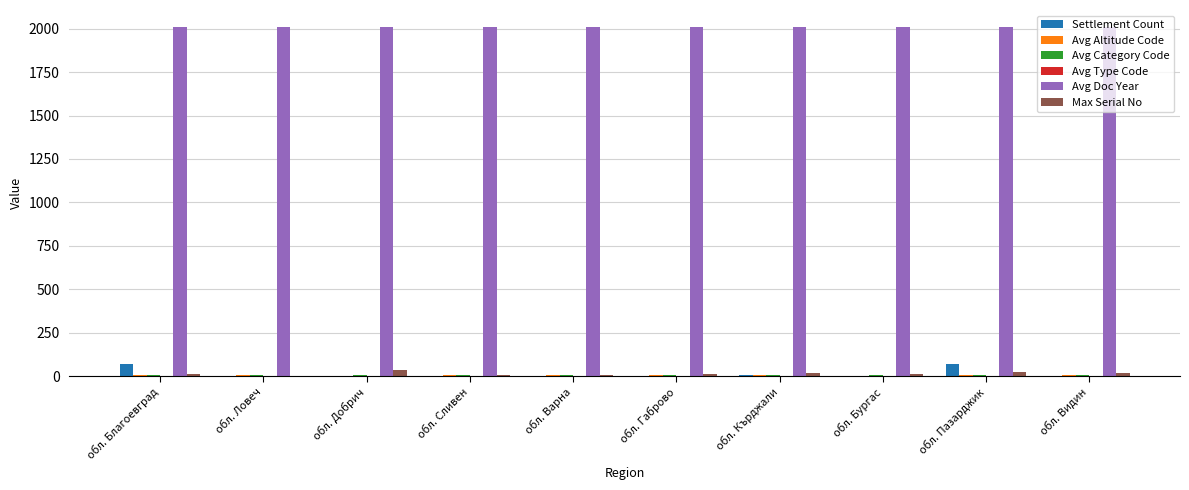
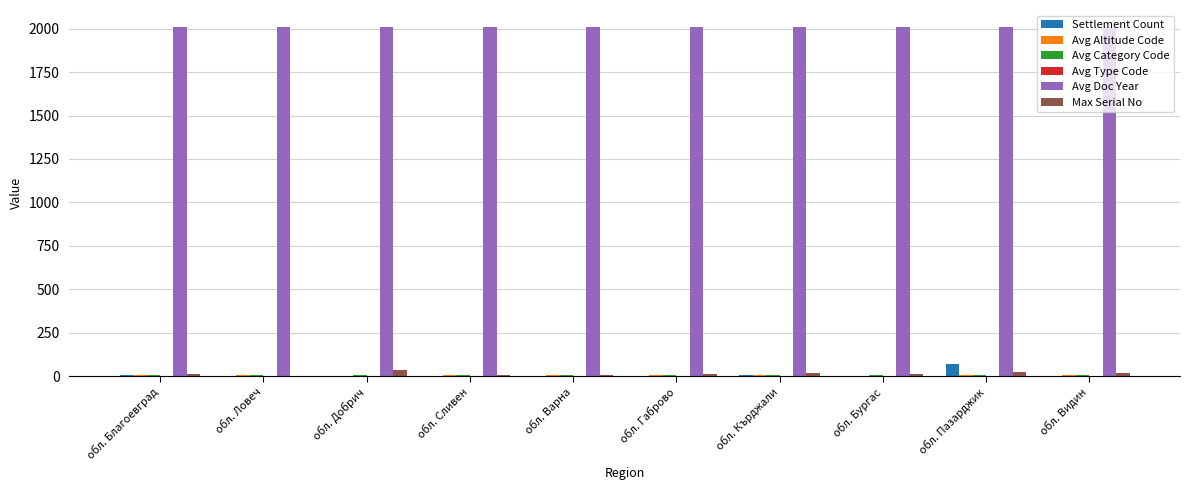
  {
    "Settlement Count": {
-     "обл. Благоевград": 70,
+     "обл. Благоевград": 10,
      "обл. Пазарджик": 70
    },
    "Avg Doc Year": {
      "обл. Благоевград": 2010,
      "обл. Ловеч": 2010,
      "обл. Добрич": 2010,
      "обл. Сливен": 2010,
      "обл. Варна": 2010,
      "обл. Габрово": 2010,
      "обл. Кърджали": 2010,
      "обл. Бургас": 2010,
      "обл. Пазарджик": 2010
    },
    "Max Serial No": {
      "обл. Добрич": 40,
      "обл. Кърджали": 20,
      "обл. Пазарджик": 20,
      "обл. Видин": 20
    }
  }
